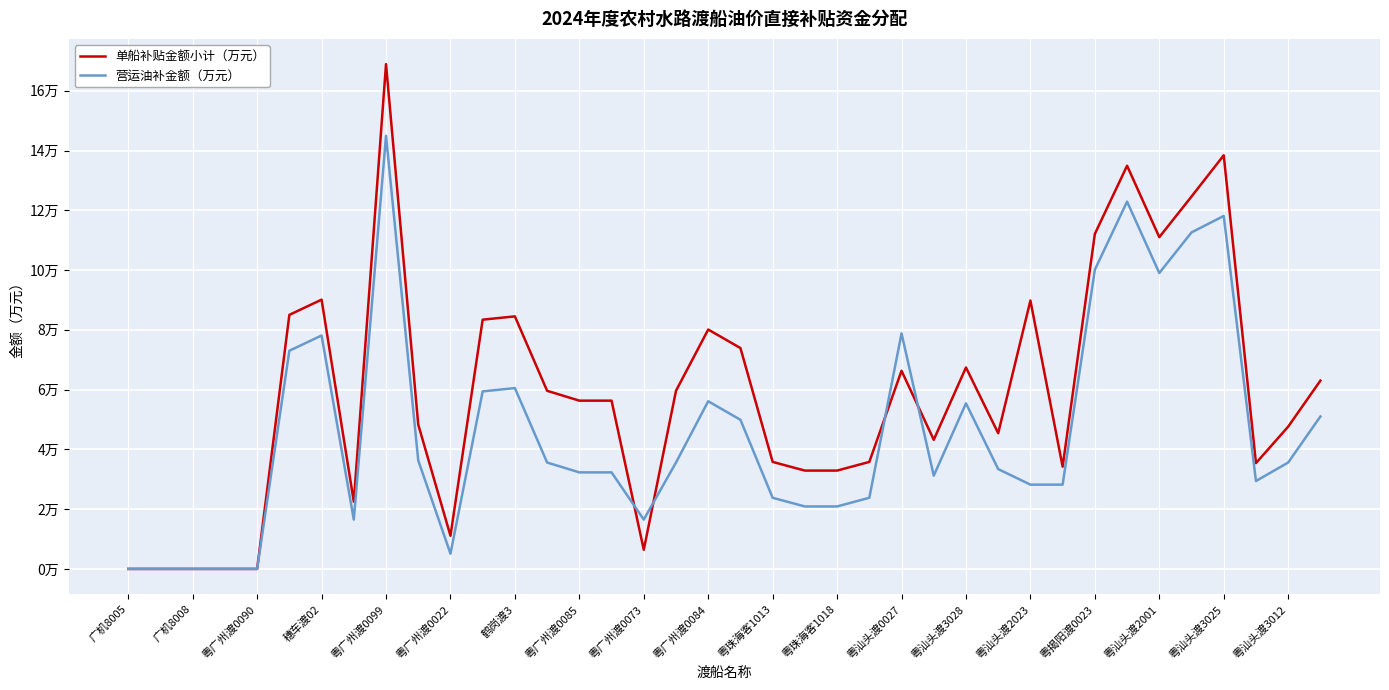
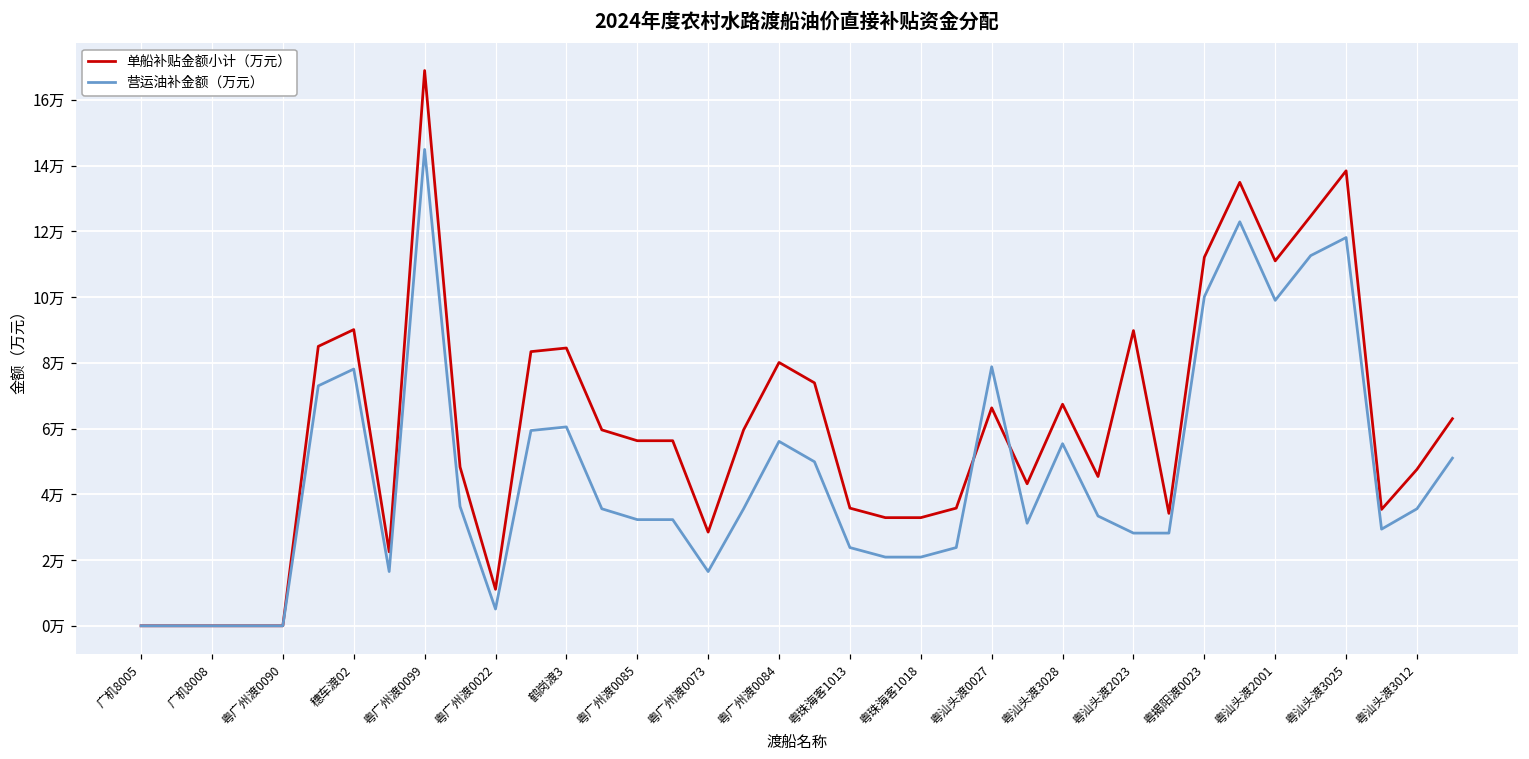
  {
    "单船补贴金额小计（万元）": {
      "穗车渡02": "9.0万",
      "粤广州渡0099": "16.9万",
      "粤广州渡0022": "1.1万",
      "鹤岗渡3": "8.5万",
      "粤广州渡0085": "5.6万",
-     "粤广州渡0073": "0.6万",
+     "粤广州渡0073": "2.9万",
      "粤广州渡0084": "8.0万",
      "粤珠海客1013": "3.6万",
      "粤珠海客1018": "3.3万",
      "粤汕头渡0027": "6.6万",
      "粤汕头渡3028": "6.7万",
      "粤汕头渡2023": "9.0万",
      "粤揭阳渡0023": "11.2万",
      "粤汕头渡2001": "11.1万",
      "粤汕头渡3025": "13.8万",
      "粤汕头渡3012": "4.8万"
    },
    "营运油补金额（万元）": {
      "穗车渡02": "7.8万",
      "粤广州渡0099": "14.5万",
      "粤广州渡0022": "0.5万",
      "鹤岗渡3": "6.1万",
      "粤广州渡0085": "3.2万",
      "粤广州渡0073": "1.7万",
      "粤广州渡0084": "5.6万",
      "粤珠海客1013": "2.4万",
      "粤珠海客1018": "2.1万",
      "粤汕头渡0027": "7.9万",
      "粤汕头渡3028": "5.5万",
      "粤汕头渡2023": "2.8万",
      "粤揭阳渡0023": "10.0万",
      "粤汕头渡2001": "9.9万",
      "粤汕头渡3025": "11.8万",
      "粤汕头渡3012": "3.6万"
    }
  }
